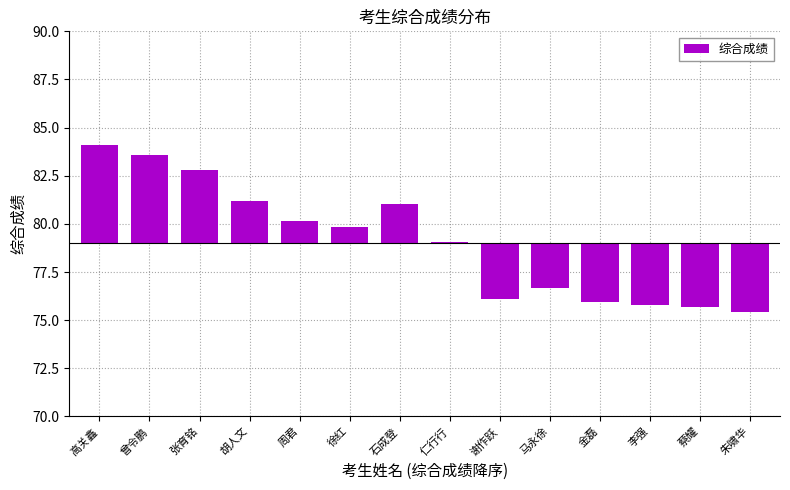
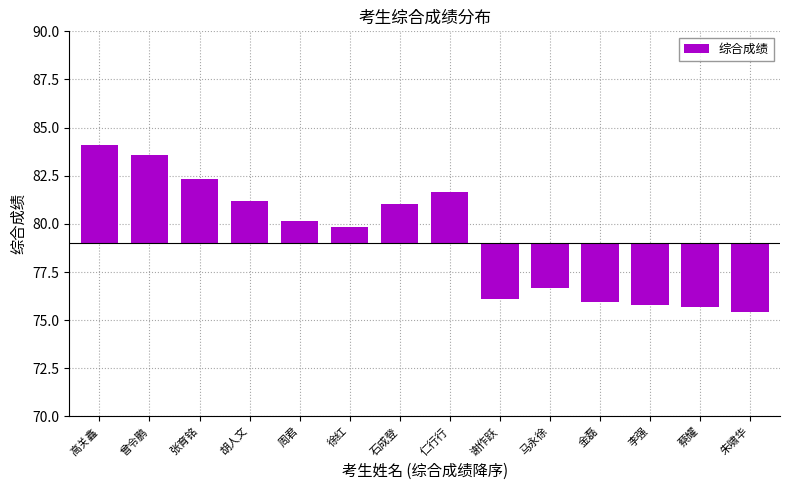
  {
    "高关鑫": 84.1,
    "曾令鹏": 83.6,
-   "张育铭": 82.8,
+   "张育铭": 82.3,
    "胡人文": 81.2,
    "周君": 80.2,
    "徐红": 79.9,
    "石成登": 81.0,
-   "仁行行": 79.0,
+   "仁行行": 81.7,
    "谢作跃": 76.1,
    "马永徐": 76.7,
    "金磊": 75.9,
    "李强": 75.8,
    "蔡耀": 75.7,
    "朱啸华": 75.4
  }
